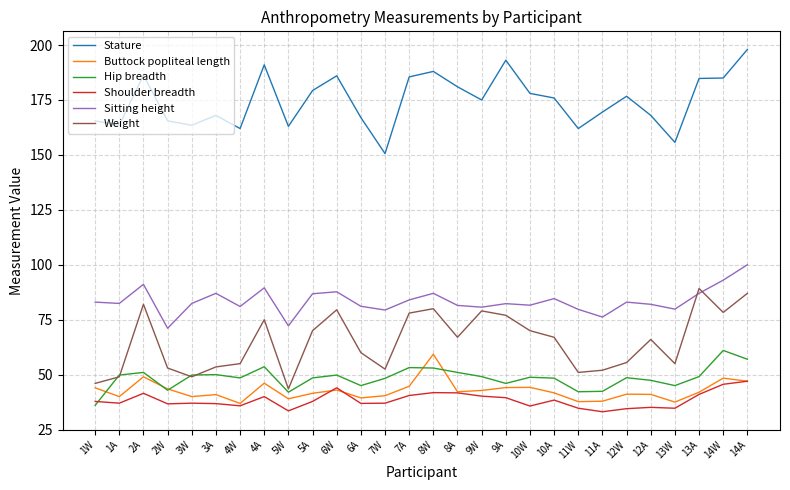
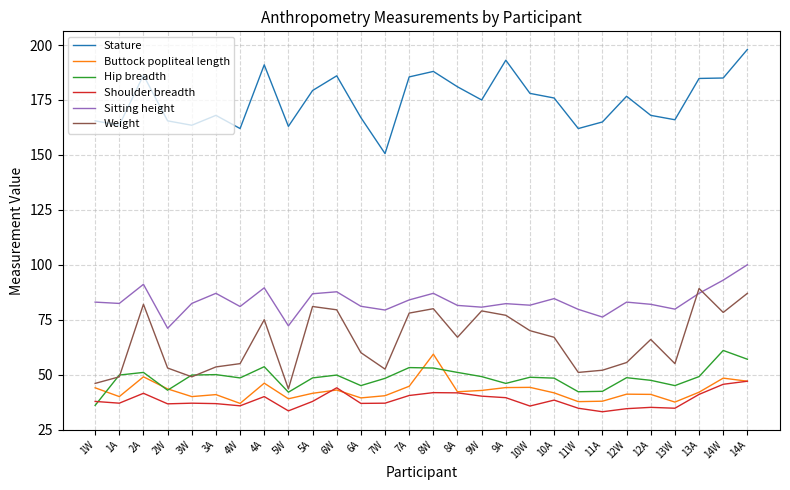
  {
    "Stature": {
      "4W": 162,
      "4A": 191,
      "5W": 163,
      "5A": 179,
      "6W": 186,
      "6A": 167,
      "7W": 151,
      "7A": 186,
      "8W": 188,
      "8A": 181,
      "9W": 175,
      "9A": 193,
      "10W": 178,
      "10A": 176,
      "11W": 162,
-     "11A": 170,
+     "11A": 165,
      "12W": 177,
      "12A": 168,
-     "13W": 156,
+     "13W": 166,
      "13A": 185,
      "14W": 185,
      "14A": 198
    },
    "Buttock popliteal length": {
      "1W": 44,
      "1A": 40,
      "2A": 49,
      "3W": 40,
      "3A": 41,
      "4A": 46,
      "5W": 39,
      "5A": 42,
      "6A": 39,
      "7W": 40,
      "7A": 45,
      "8W": 59,
      "9W": 43,
      "9A": 44,
      "10W": 44,
      "10A": 42,
      "11W": 38,
      "11A": 38,
      "12W": 41,
      "12A": 41,
      "13W": 38,
      "14W": 48
    },
    "Hip breadth": {
      "1W": 36,
      "2A": 51,
      "3A": 50,
      "4W": 49,
      "4A": 54,
      "5W": 42,
      "5A": 49,
      "6W": 50,
      "6A": 45,
      "7W": 48,
      "7A": 53,
      "8W": 53,
      "8A": 51,
      "9W": 49,
      "9A": 46,
      "10W": 49,
      "10A": 48,
      "11W": 42,
      "11A": 42,
      "12W": 49,
      "12A": 47,
      "13W": 45,
      "13A": 49,
      "14W": 61,
      "14A": 57
    },
    "Shoulder breadth": {
      "1W": 38,
      "1A": 37,
      "2A": 42,
      "2W": 37,
      "3W": 37,
      "3A": 37,
      "4A": 40,
      "5W": 34,
      "5A": 38,
      "6A": 37,
      "7W": 37,
      "7A": 41,
      "8W": 42,
      "9W": 40,
      "9A": 40,
      "10W": 36,
      "10A": 38,
      "11W": 35,
      "11A": 33,
      "12W": 35,
      "12A": 35,
      "13W": 35,
      "14W": 46
    },
    "Sitting height": {
      "1W": 83,
      "1A": 82,
      "2A": 91,
      "2W": 71,
      "3W": 82,
      "3A": 87,
      "4W": 81,
      "4A": 90,
      "5W": 72,
      "5A": 87,
      "6W": 88,
      "6A": 81,
      "7W": 79,
      "7A": 84,
      "8W": 87,
      "8A": 82,
      "9W": 81,
      "9A": 82,
      "10W": 82,
      "10A": 85,
      "11W": 80,
      "11A": 76,
      "12W": 83,
      "12A": 82,
      "13W": 80,
      "13A": 87,
      "14W": 93,
      "14A": 100
    },
    "Weight": {
      "1W": 46,
      "2A": 82,
      "2W": 53,
      "3A": 54,
      "4W": 55,
      "4A": 75,
      "5W": 44,
-     "5A": 70,
+     "5A": 81,
      "6W": 80,
      "6A": 60,
      "7W": 53,
      "7A": 78,
      "8W": 80,
      "8A": 67,
      "9W": 79,
      "9A": 77,
      "10W": 70,
      "10A": 67,
      "11W": 51,
      "11A": 52,
      "12W": 56,
      "12A": 66,
      "13W": 55,
      "13A": 89,
      "14W": 78,
      "14A": 87
    }
  }
